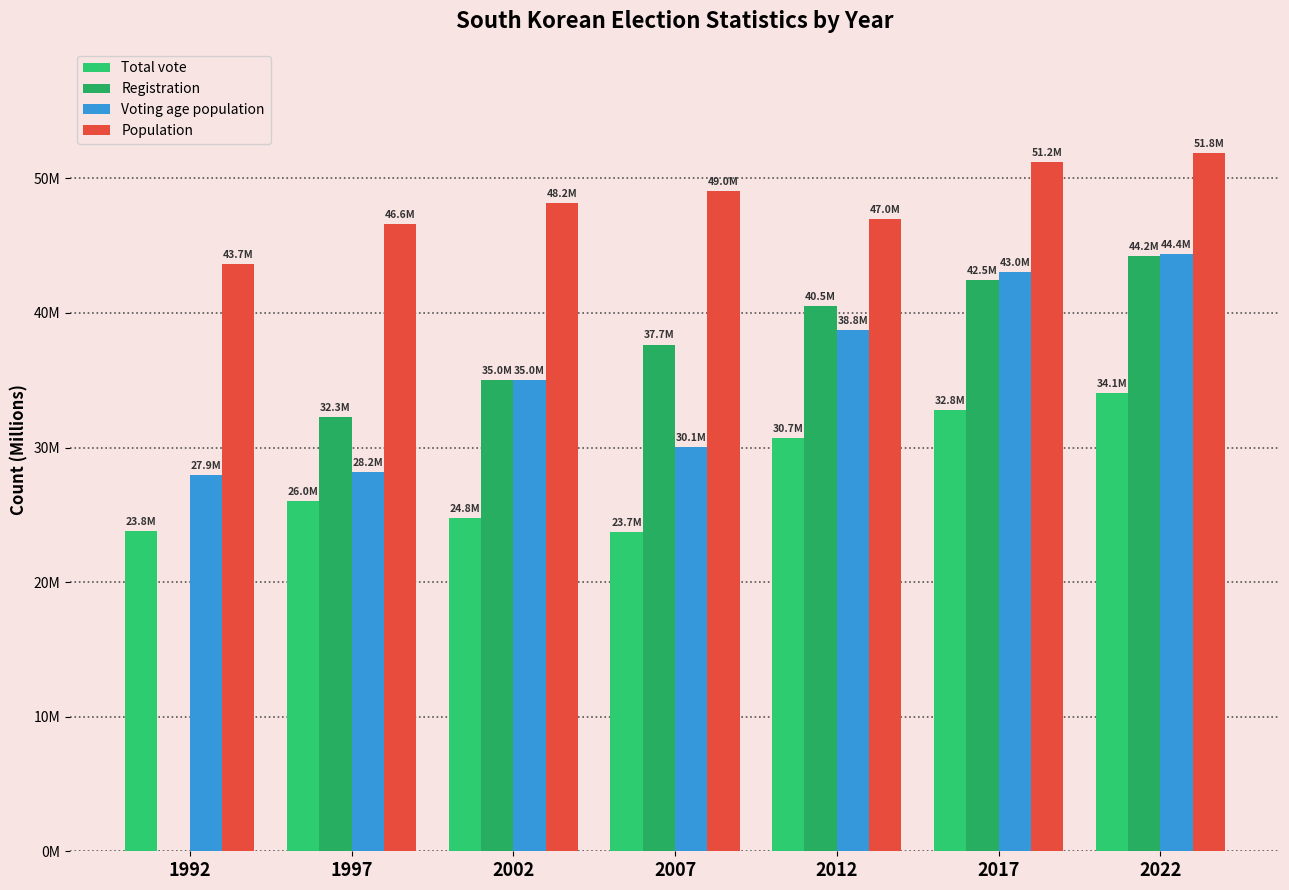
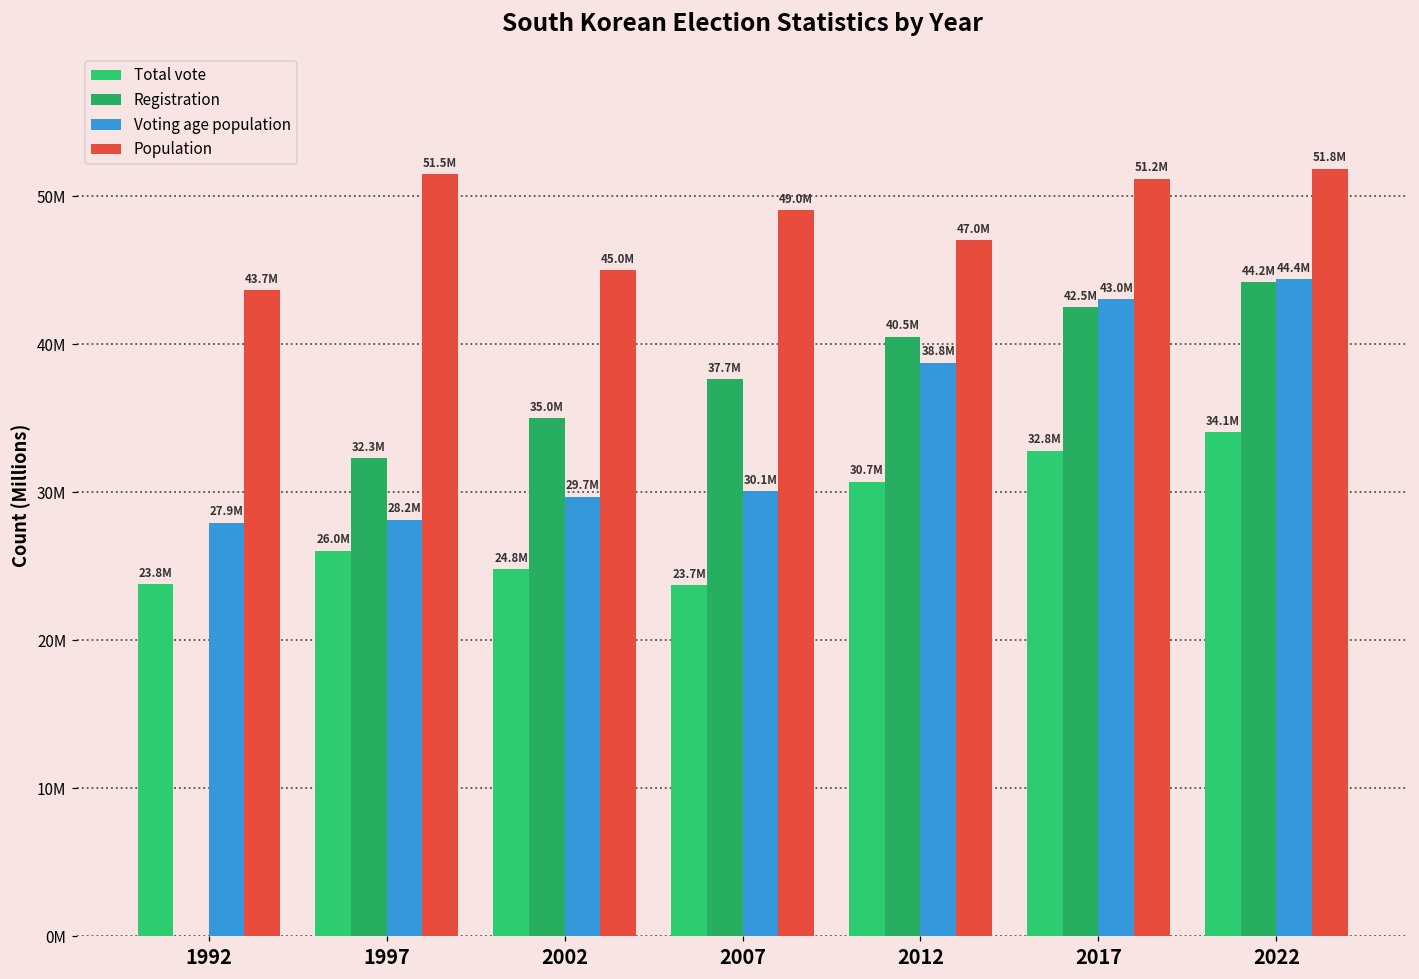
  {
    "Voting age population": {
      "1992": "27.9M",
      "1997": "28.2M",
-     "2002": "35.0M",
+     "2002": "29.7M",
      "2007": "30.1M",
      "2012": "38.8M",
      "2017": "43.0M",
      "2022": "44.4M"
    },
    "Population": {
      "1992": "43.7M",
-     "1997": "46.6M",
-     "2002": "48.2M",
+     "1997": "51.5M",
+     "2002": "45.0M",
      "2007": "49.0M",
      "2012": "47.0M",
      "2017": "51.2M",
      "2022": "51.8M"
    }
  }
